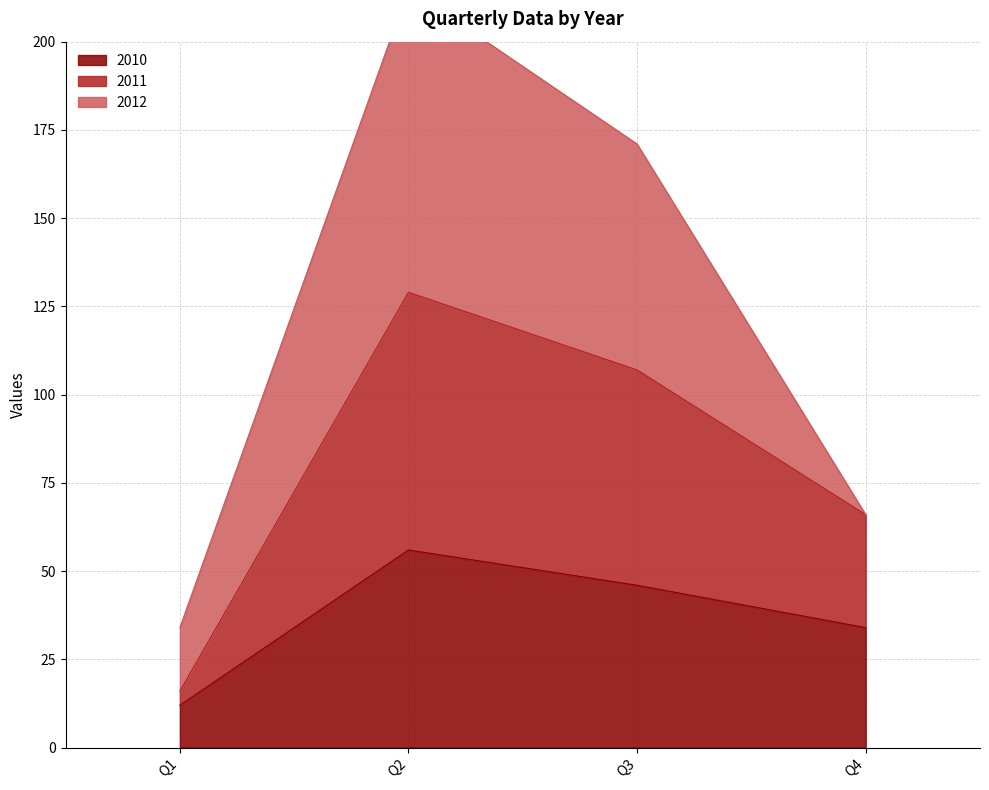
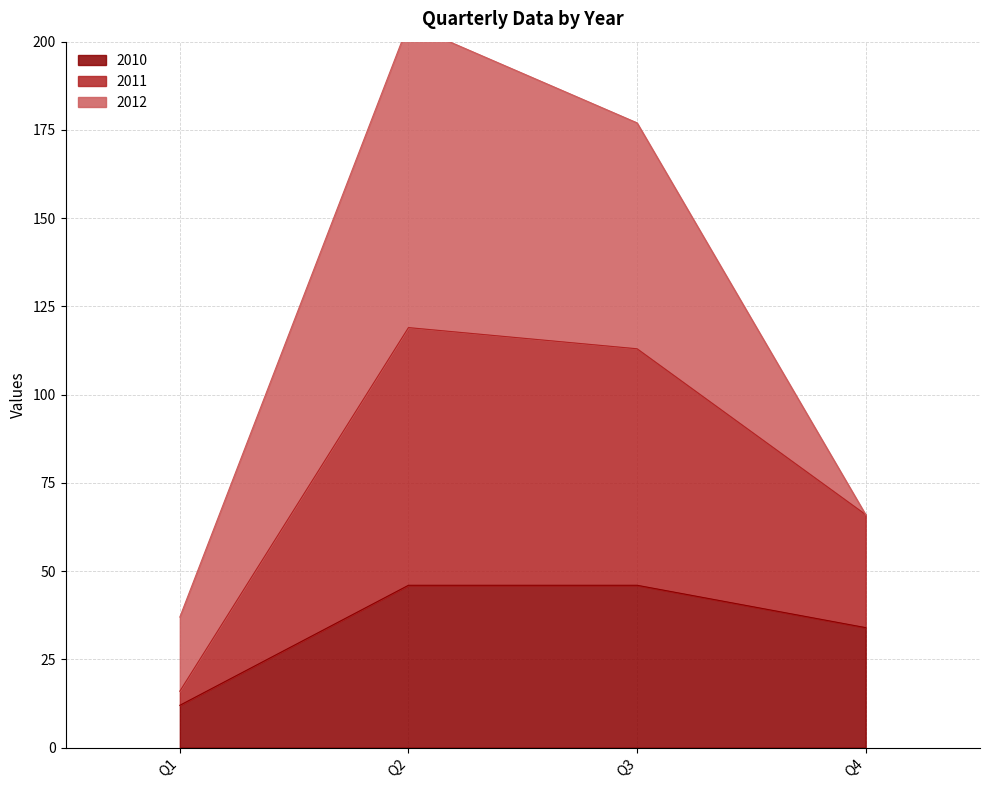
  {
    "2010": {
      "Q1": 12,
-     "Q2": 56,
+     "Q2": 46,
      "Q3": 46,
      "Q4": 34
    },
    "2011": {
      "Q1": 4,
      "Q2": 73,
-     "Q3": 61
+     "Q3": 67
    },
    "2012": {
-     "Q1": 18,
+     "Q1": 21,
      "Q3": 64
    }
  }
